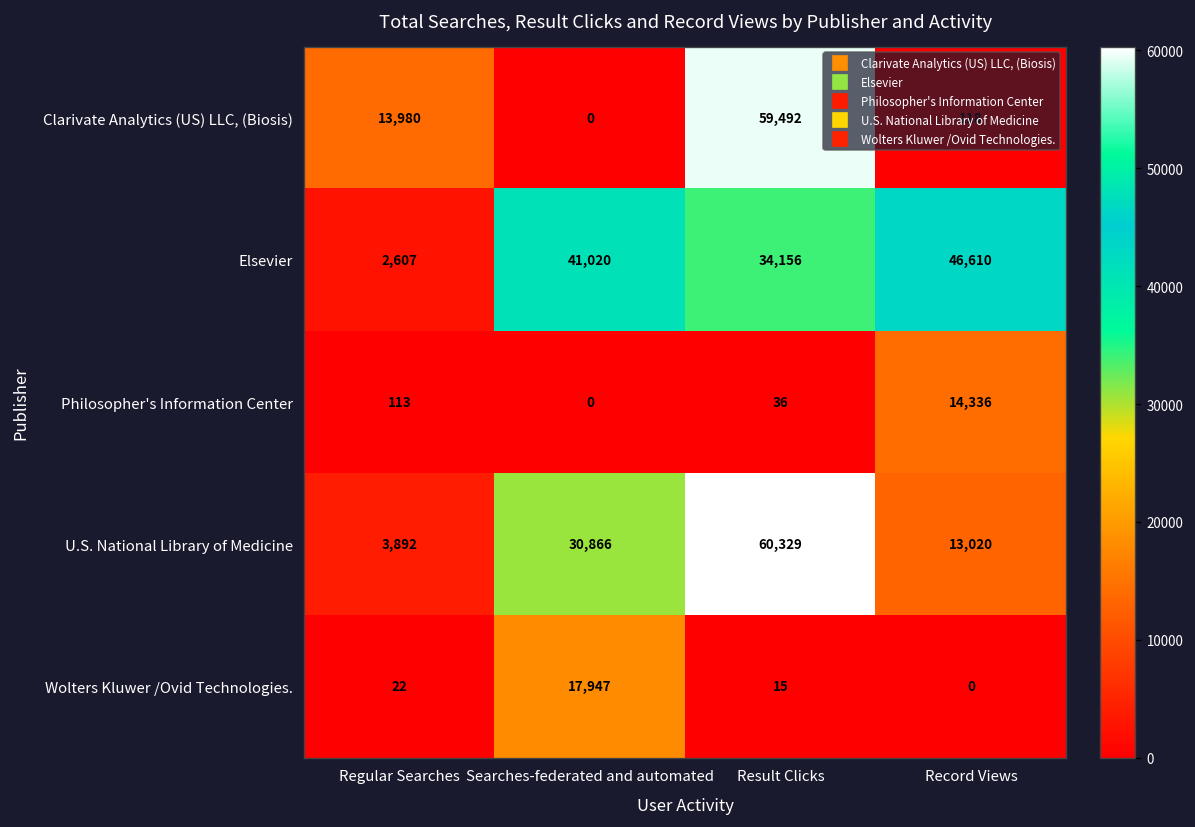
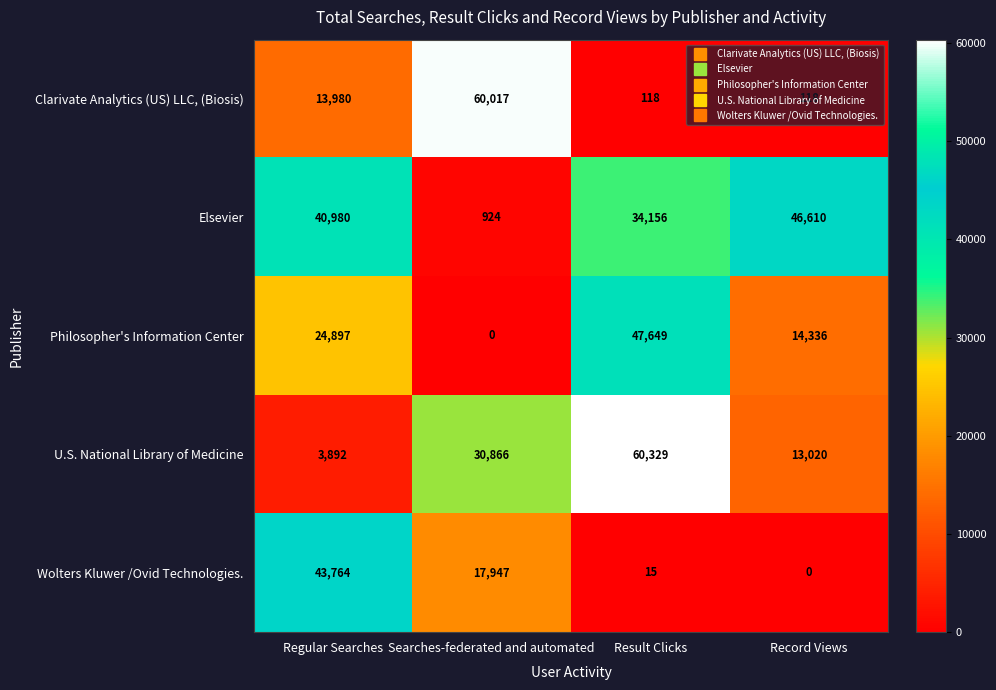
  {
    "Clarivate Analytics (US) LLC, (Biosis)": {
      "Regular Searches": "13,980",
-     "Searches-federated and automated": "0",
-     "Result Clicks": "59,492"
+     "Searches-federated and automated": "60,017",
+     "Result Clicks": "118"
    },
    "Elsevier": {
-     "Regular Searches": "2,607",
-     "Searches-federated and automated": "41,020",
+     "Regular Searches": "40,980",
+     "Searches-federated and automated": "924",
      "Result Clicks": "34,156",
      "Record Views": "46,610"
    },
    "Philosopher's Information Center": {
-     "Regular Searches": "113",
+     "Regular Searches": "24,897",
      "Searches-federated and automated": "0",
-     "Result Clicks": "36",
+     "Result Clicks": "47,649",
      "Record Views": "14,336"
    },
    "U.S. National Library of Medicine": {
      "Regular Searches": "3,892",
      "Searches-federated and automated": "30,866",
      "Result Clicks": "60,329",
      "Record Views": "13,020"
    },
    "Wolters Kluwer /Ovid Technologies.": {
-     "Regular Searches": "22",
+     "Regular Searches": "43,764",
      "Searches-federated and automated": "17,947",
      "Result Clicks": "15",
      "Record Views": "0"
    }
  }
